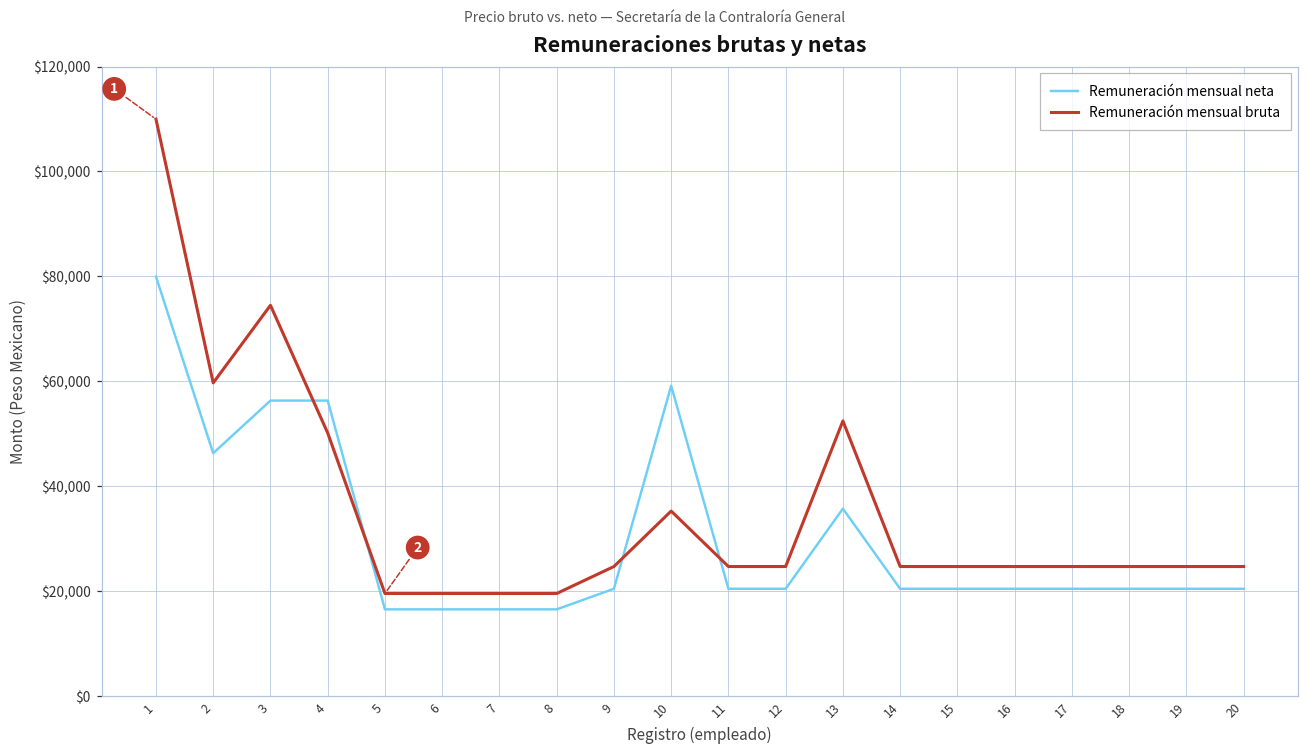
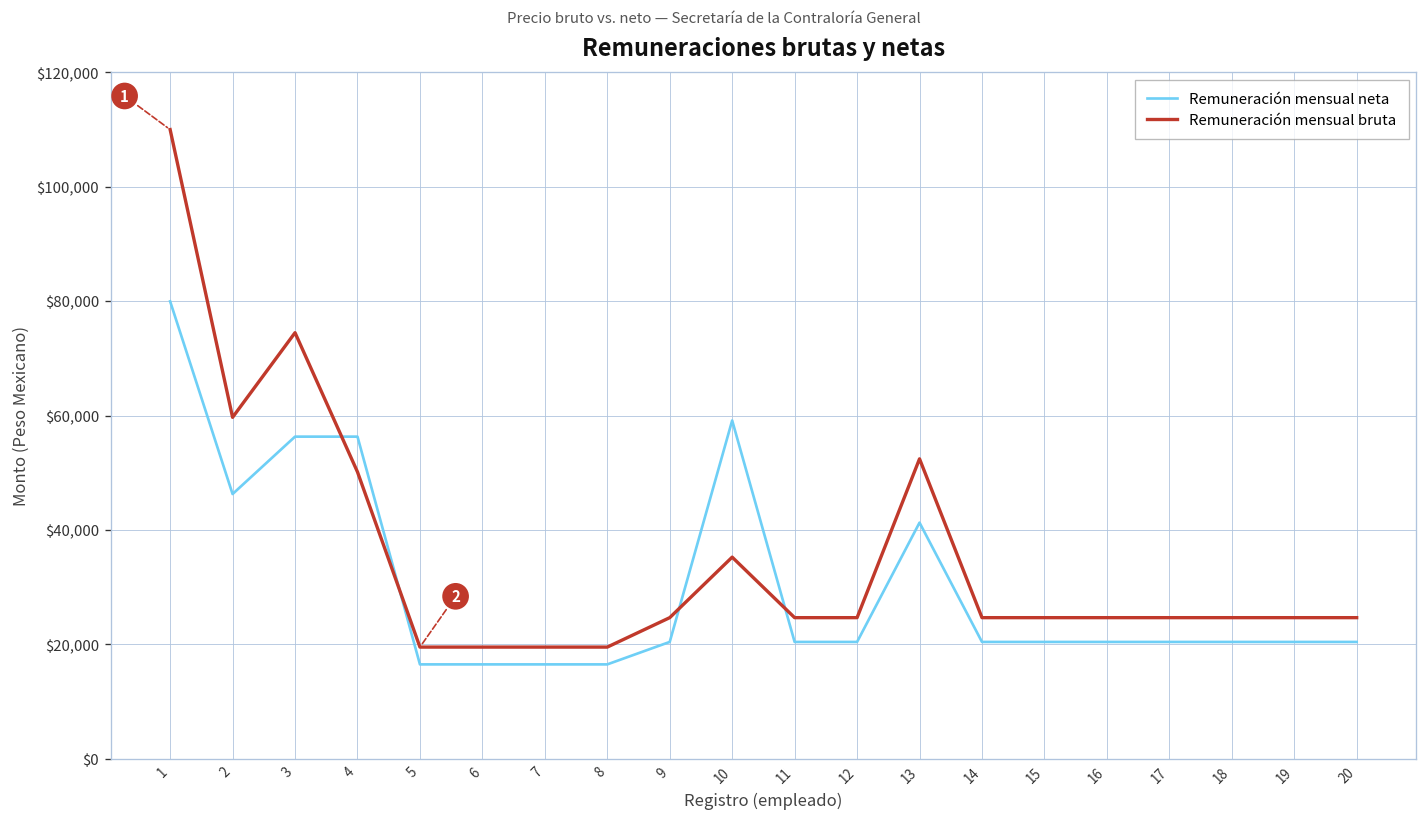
  {
    "Remuneración mensual neta": {
      "1": "$80,000",
      "2": "$46,000",
      "3": "$56,000",
      "4": "$56,000",
      "5": "$17,000",
      "6": "$17,000",
      "7": "$17,000",
      "8": "$17,000",
      "9": "$20,000",
      "10": "$59,000",
      "11": "$20,000",
      "12": "$20,000",
-     "13": "$36,000",
+     "13": "$41,000",
      "14": "$20,000",
      "15": "$20,000",
      "16": "$20,000",
      "17": "$20,000",
      "18": "$20,000",
      "19": "$20,000",
      "20": "$20,000"
    },
    "Remuneración mensual bruta": {
      "1": "$110,000",
      "2": "$60,000",
      "3": "$74,000",
      "4": "$50,000",
      "5": "$20,000",
      "6": "$20,000",
      "7": "$20,000",
      "8": "$20,000",
      "9": "$25,000",
      "10": "$35,000",
      "11": "$25,000",
      "12": "$25,000",
      "13": "$52,000",
      "14": "$25,000",
      "15": "$25,000",
      "16": "$25,000",
      "17": "$25,000",
      "18": "$25,000",
      "19": "$25,000",
      "20": "$25,000"
    }
  }
